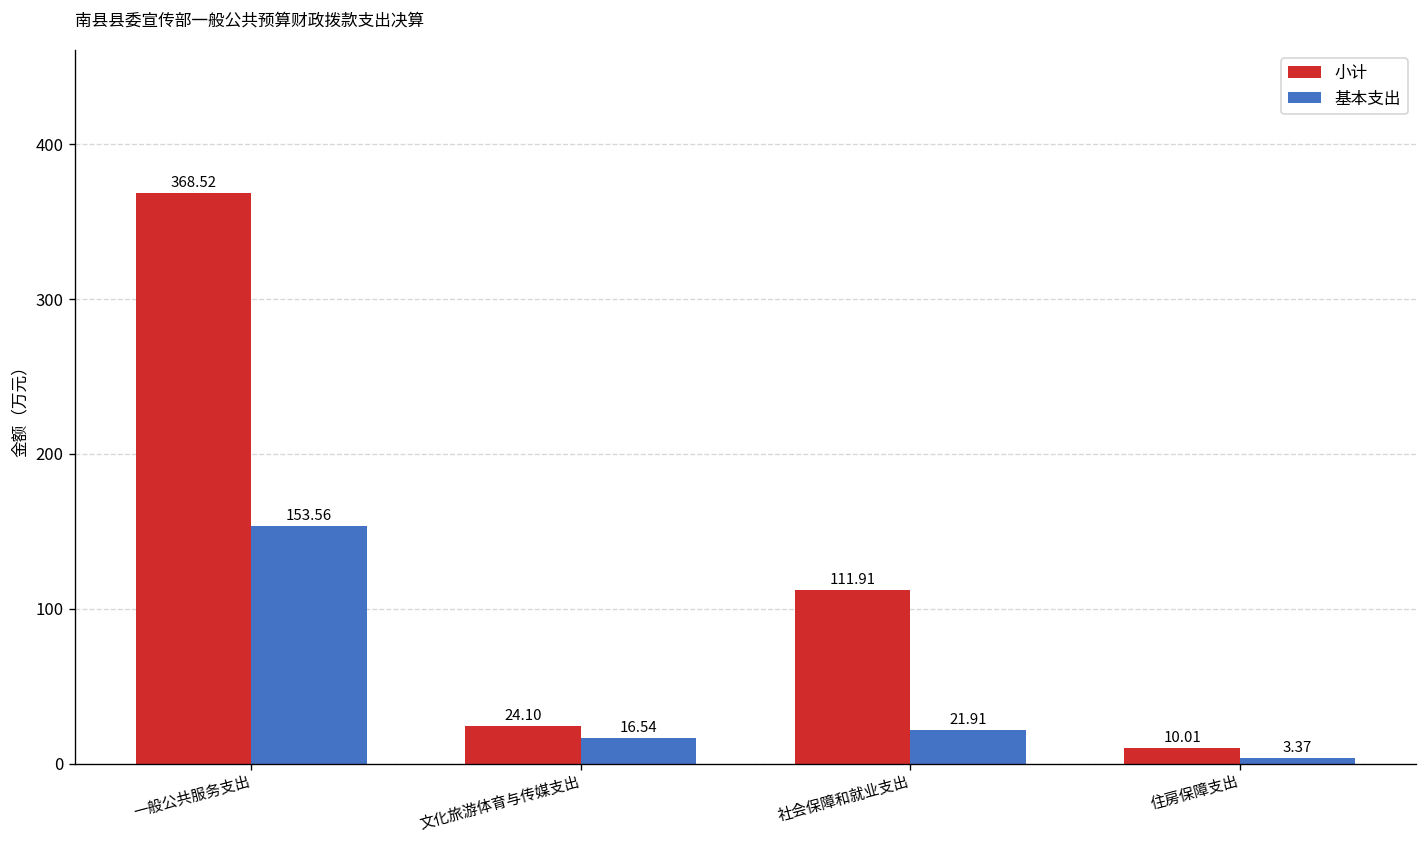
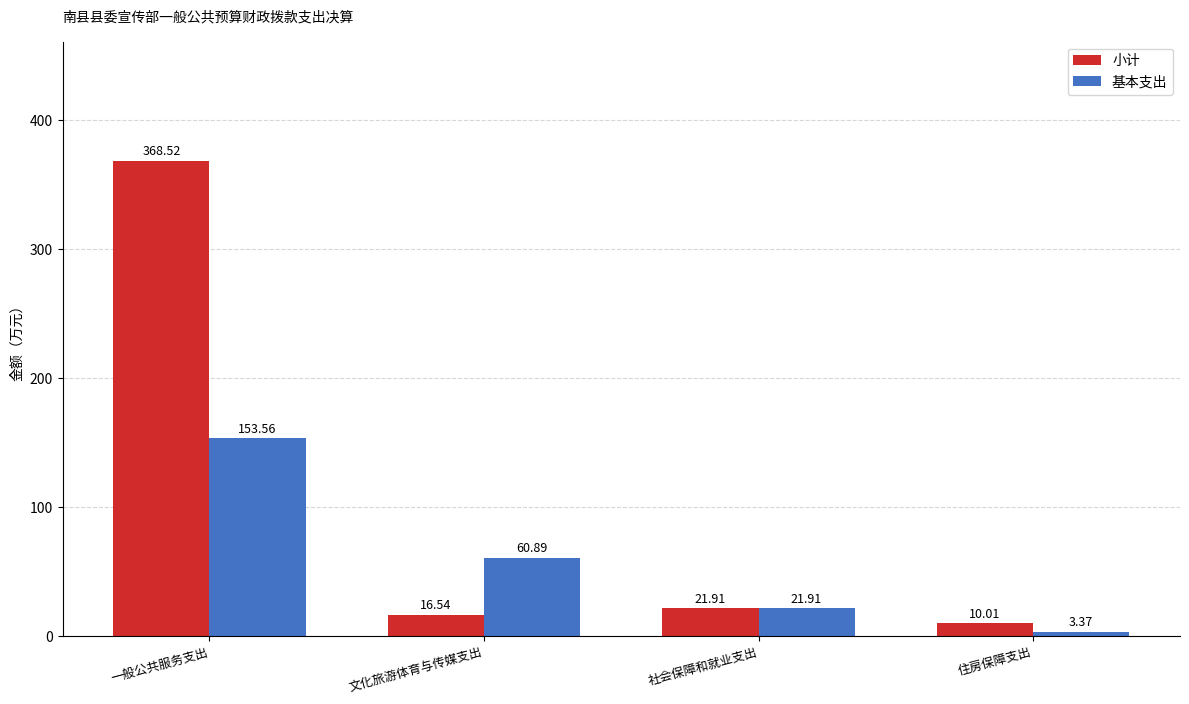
  {
    "小计": {
      "一般公共服务支出": 368.52,
-     "文化旅游体育与传媒支出": 24.10,
-     "社会保障和就业支出": 111.91,
+     "文化旅游体育与传媒支出": 16.54,
+     "社会保障和就业支出": 21.91,
      "住房保障支出": 10.01
    },
    "基本支出": {
      "一般公共服务支出": 153.56,
-     "文化旅游体育与传媒支出": 16.54,
+     "文化旅游体育与传媒支出": 60.89,
      "社会保障和就业支出": 21.91,
      "住房保障支出": 3.37
    }
  }
